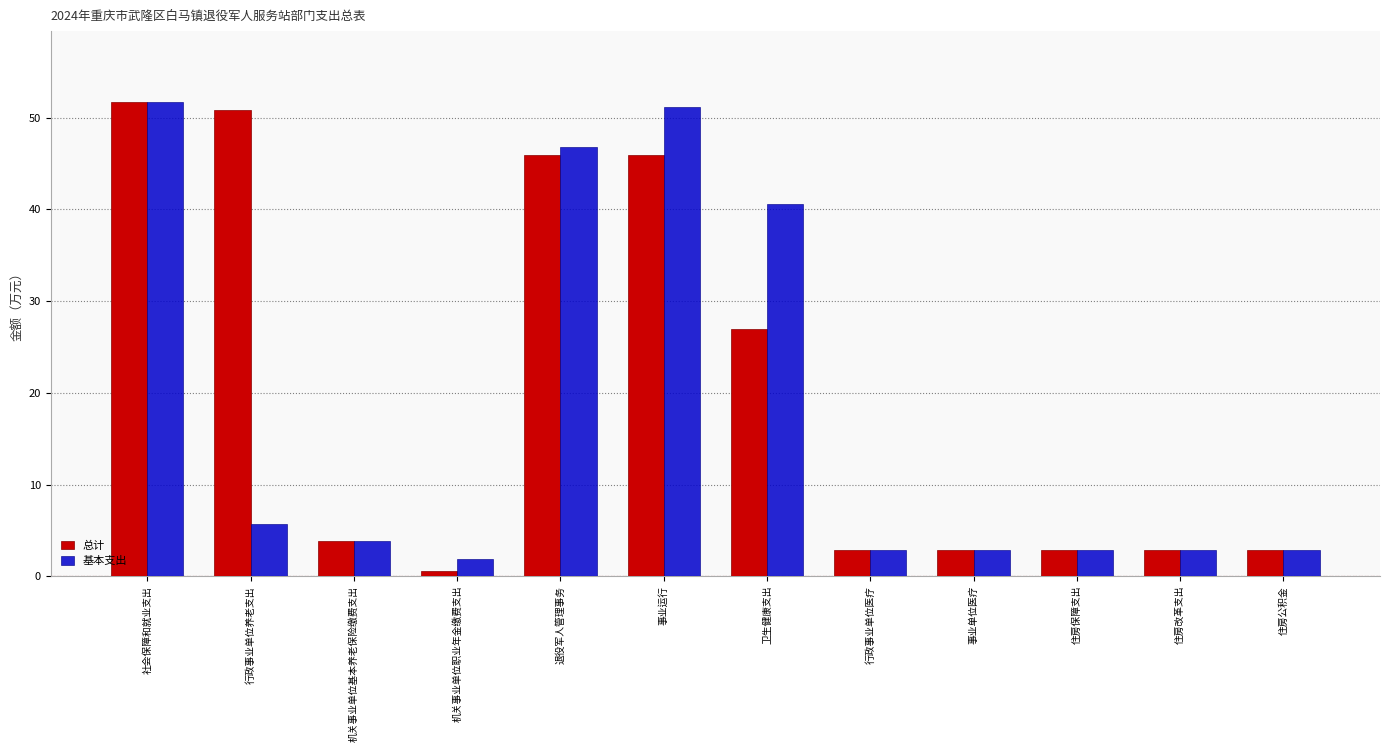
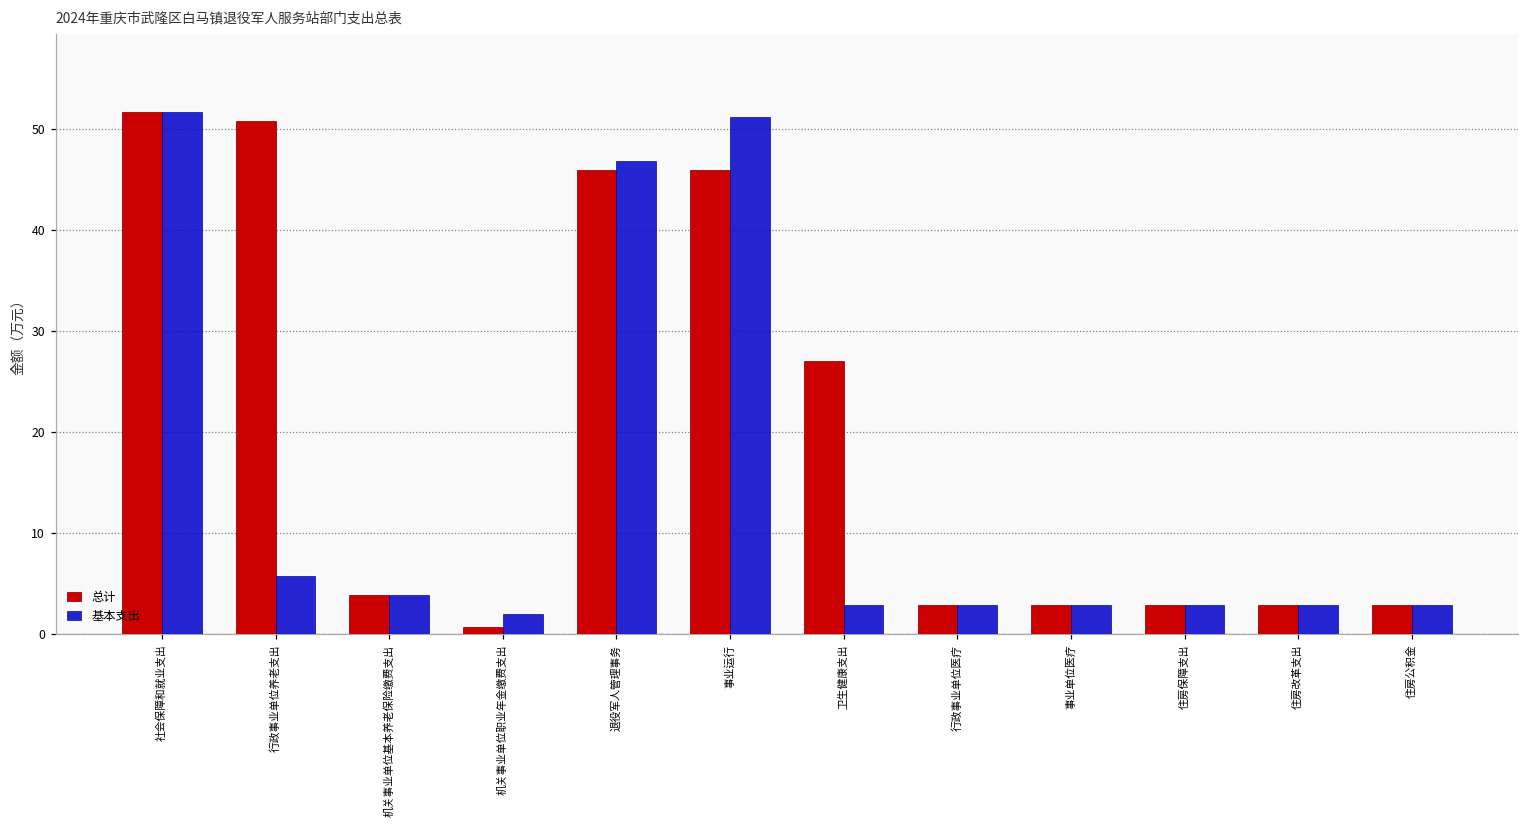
  {
    "总计": {
      "社会保障和就业支出": 52,
      "行政事业单位养老支出": 51,
      "机关事业单位基本养老保险缴费支出": 4,
      "机关事业单位职业年金缴费支出": 1,
      "退役军人管理事务": 46,
      "事业运行": 46,
      "卫生健康支出": 27,
      "行政事业单位医疗": 3,
      "事业单位医疗": 3,
      "住房保障支出": 3,
      "住房改革支出": 3,
      "住房公积金": 3
    },
    "基本支出": {
      "社会保障和就业支出": 52,
      "行政事业单位养老支出": 6,
      "机关事业单位基本养老保险缴费支出": 4,
      "机关事业单位职业年金缴费支出": 2,
      "退役军人管理事务": 47,
      "事业运行": 51,
-     "卫生健康支出": 41,
+     "卫生健康支出": 3,
      "行政事业单位医疗": 3,
      "事业单位医疗": 3,
      "住房保障支出": 3,
      "住房改革支出": 3,
      "住房公积金": 3
    }
  }
